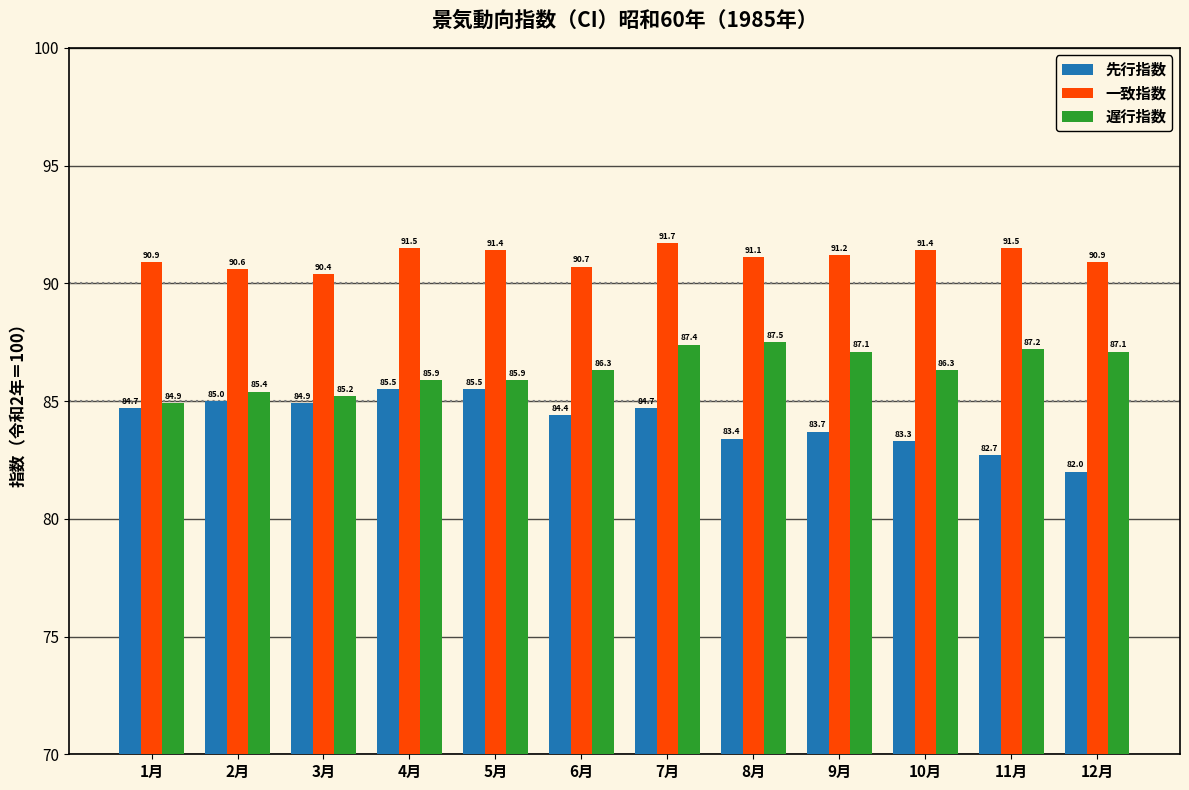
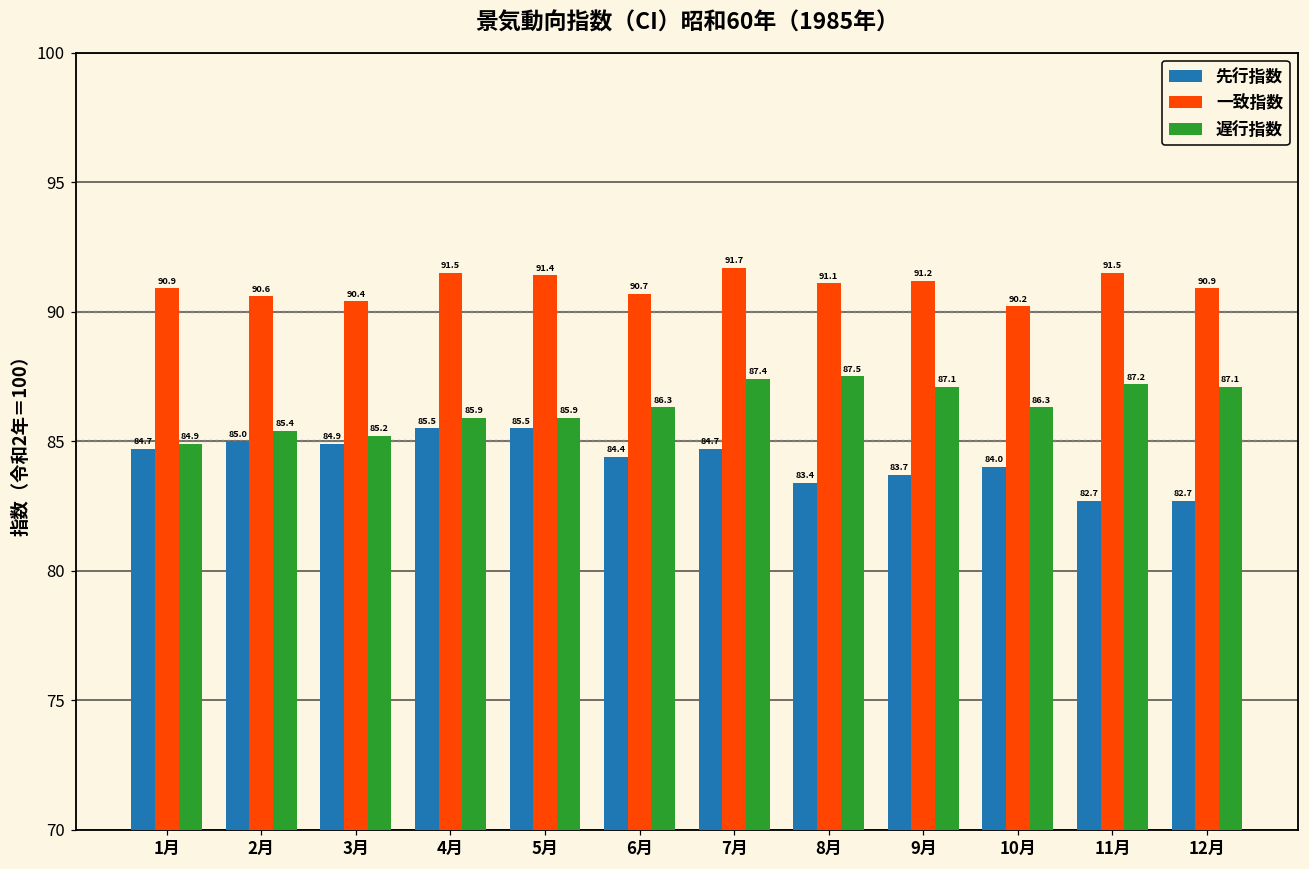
  {
    "先行指数": {
      "1月": 84.7,
      "2月": 85.0,
      "3月": 84.9,
      "4月": 85.5,
      "5月": 85.5,
      "6月": 84.4,
      "7月": 84.7,
      "8月": 83.4,
      "9月": 83.7,
-     "10月": 83.3,
+     "10月": 84.0,
      "11月": 82.7,
-     "12月": 82.0
+     "12月": 82.7
    },
    "一致指数": {
      "1月": 90.9,
      "2月": 90.6,
      "3月": 90.4,
      "4月": 91.5,
      "5月": 91.4,
      "6月": 90.7,
      "7月": 91.7,
      "8月": 91.1,
      "9月": 91.2,
-     "10月": 91.4,
+     "10月": 90.2,
      "11月": 91.5,
      "12月": 90.9
    },
    "遅行指数": {
      "1月": 84.9,
      "2月": 85.4,
      "3月": 85.2,
      "4月": 85.9,
      "5月": 85.9,
      "6月": 86.3,
      "7月": 87.4,
      "8月": 87.5,
      "9月": 87.1,
      "10月": 86.3,
      "11月": 87.2,
      "12月": 87.1
    }
  }
